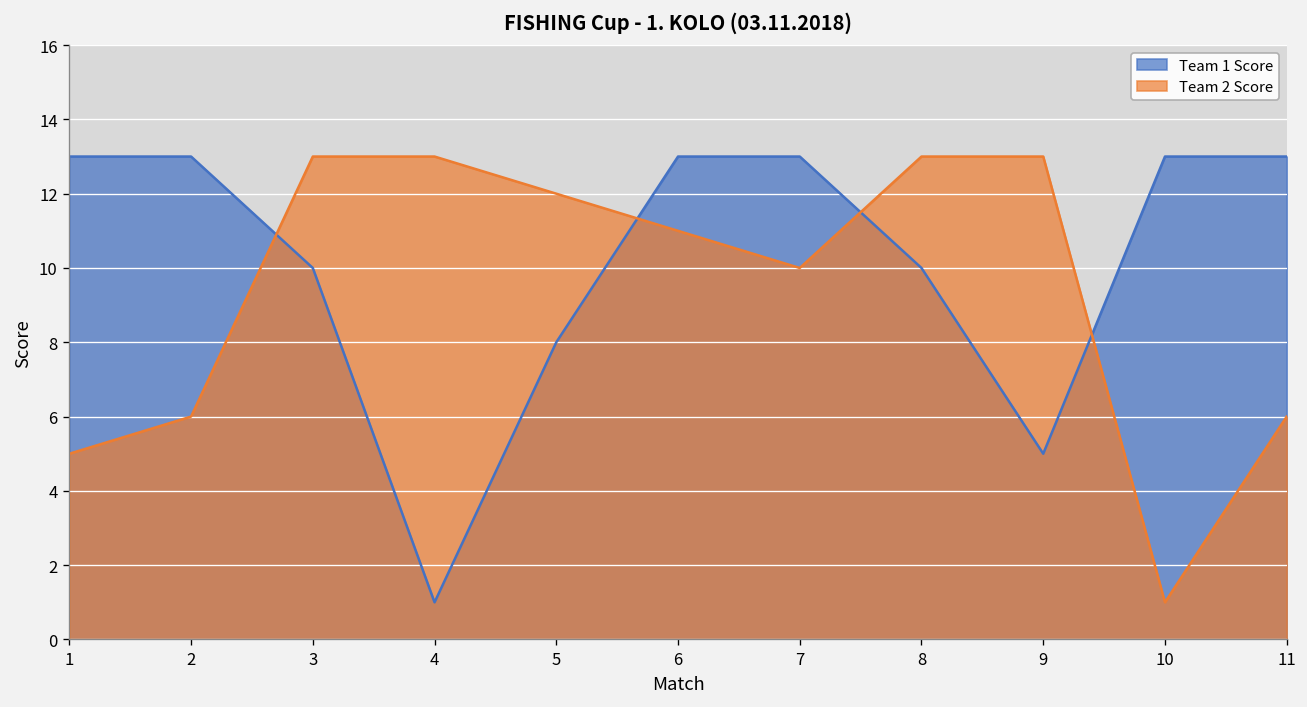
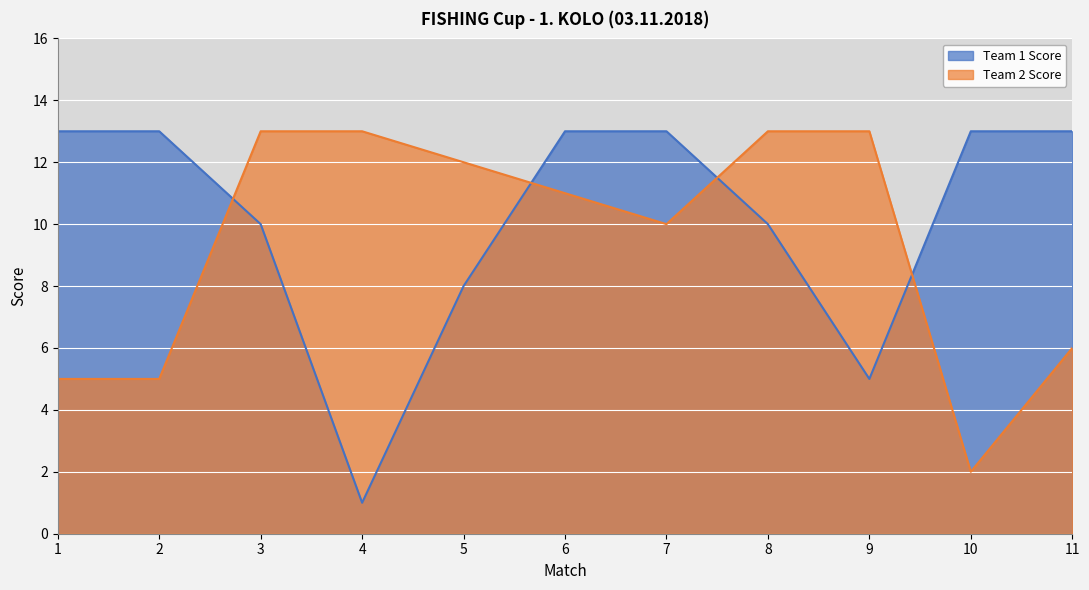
  {
    "Team 1 Score": {
      "1": 13,
      "2": 13,
      "3": 10,
      "4": 1,
      "5": 8,
      "6": 13,
      "7": 13,
      "8": 10,
      "9": 5,
      "10": 13,
      "11": 13
    },
    "Team 2 Score": {
      "1": 5,
-     "2": 6,
+     "2": 5,
      "3": 13,
      "4": 13,
      "5": 12,
      "6": 11,
      "7": 10,
      "8": 13,
      "9": 13,
-     "10": 1,
+     "10": 2,
      "11": 6
    }
  }
